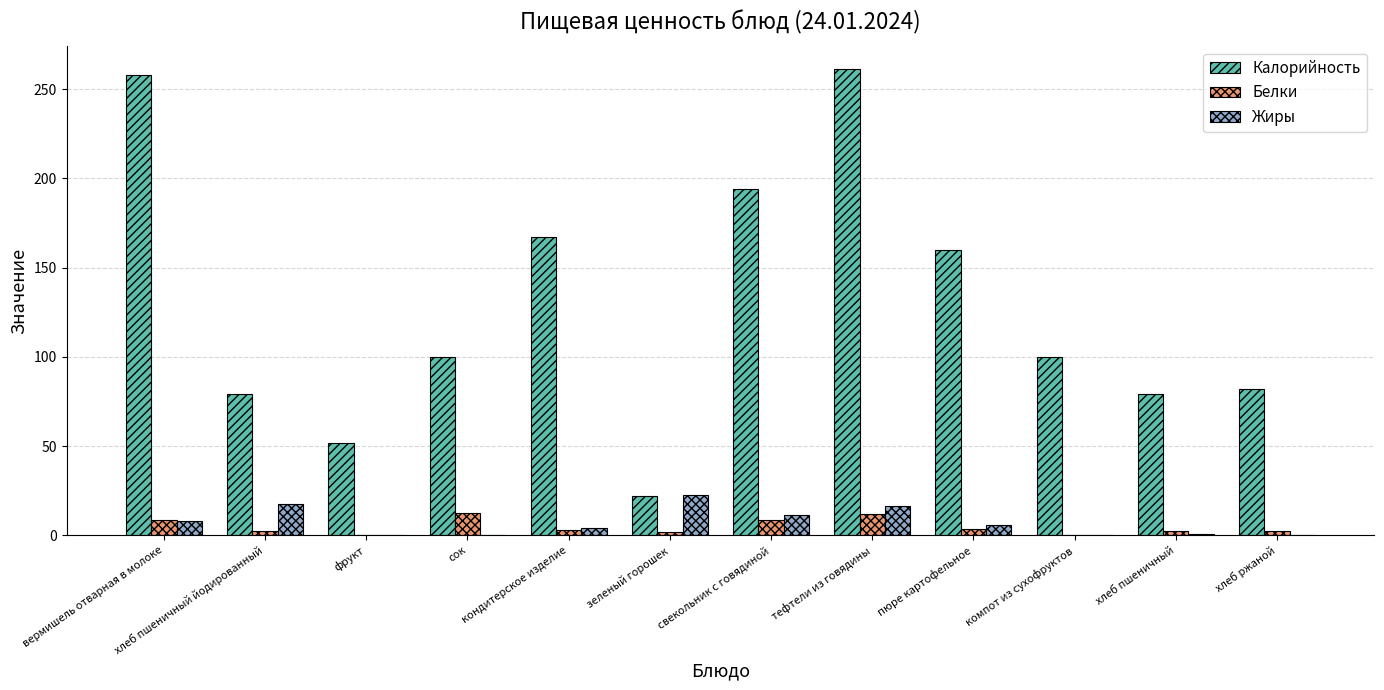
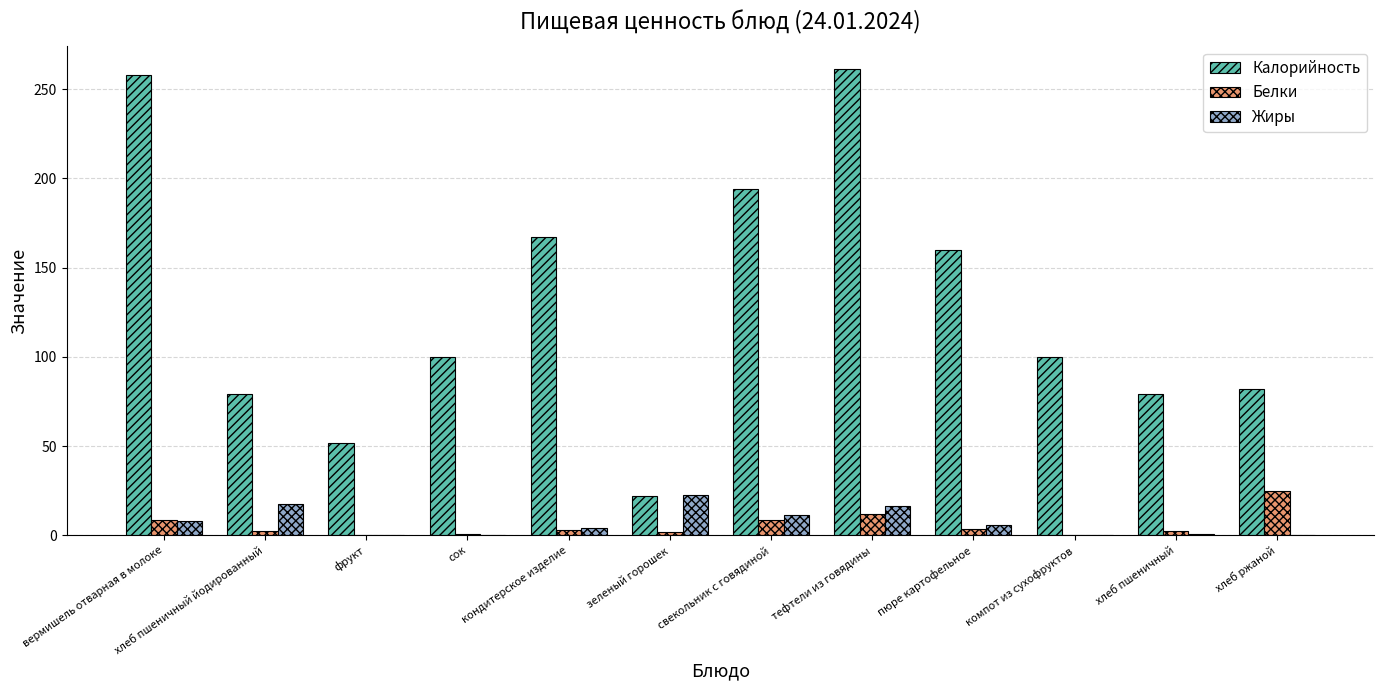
  {
    "Калорийность": {
      "вермишель отварная в молоке": 258,
      "хлеб пшеничный йодированный": 79,
      "фрукт": 52,
      "сок": 100,
      "кондитерское изделие": 167,
      "зеленый горошек": 22,
      "свекольник с говядиной": 194,
      "тефтели из говядины": 261,
      "пюре картофельное": 160,
      "компот из сухофруктов": 100,
      "хлеб пшеничный": 79,
      "хлеб ржаной": 82
    },
    "Белки": {
      "вермишель отварная в молоке": 9,
      "хлеб пшеничный йодированный": 2,
-     "сок": 12,
+     "сок": 1,
      "кондитерское изделие": 3,
      "зеленый горошек": 2,
      "свекольник с говядиной": 9,
      "тефтели из говядины": 12,
      "пюре картофельное": 4,
      "хлеб пшеничный": 2,
-     "хлеб ржаной": 3
+     "хлеб ржаной": 25
    },
    "Жиры": {
      "вермишель отварная в молоке": 8,
      "хлеб пшеничный йодированный": 18,
      "сок": 0,
      "кондитерское изделие": 4,
      "зеленый горошек": 23,
      "свекольник с говядиной": 12,
      "тефтели из говядины": 17,
      "пюре картофельное": 6
    }
  }
